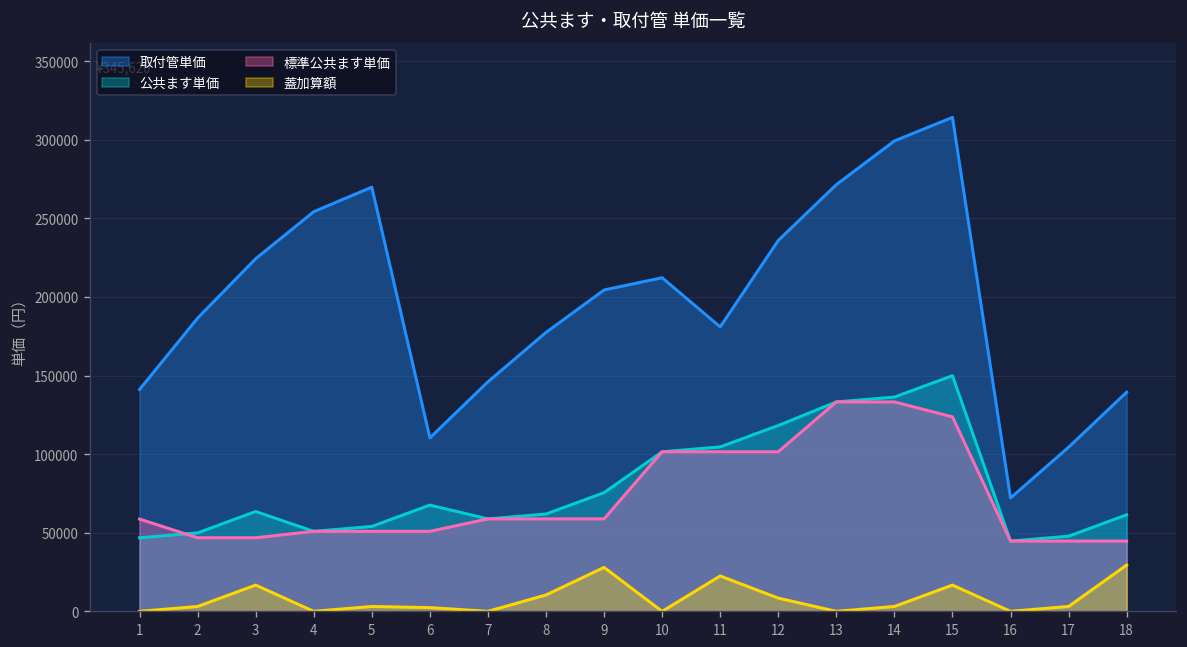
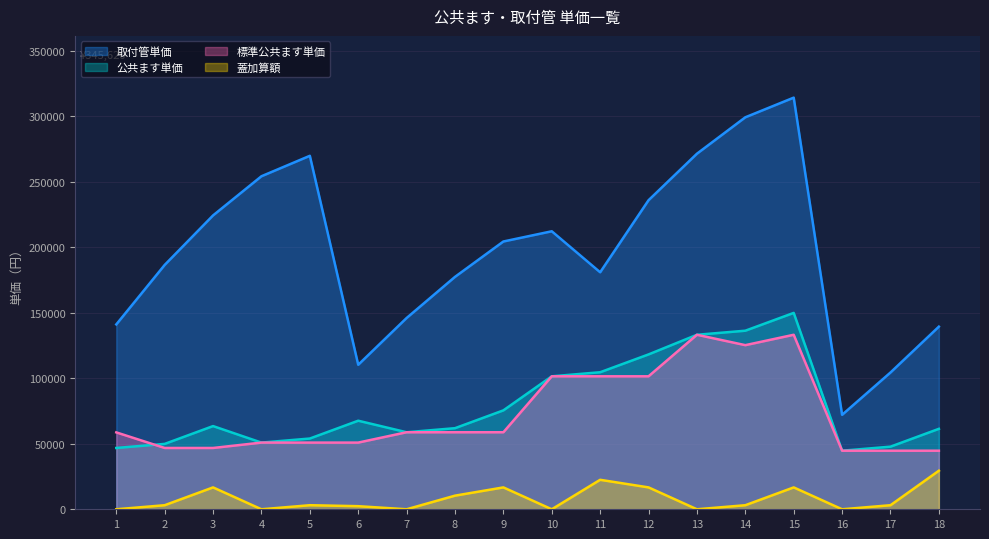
  {
    "標準公共ます単価": {
      "1": 59000,
      "2": 47000,
      "3": 47000,
      "5": 51000,
      "6": 51000,
      "8": 59000,
      "9": 59000,
      "11": 102000,
      "12": 102000,
-     "14": 133000,
-     "15": 124000,
+     "14": 125000,
+     "15": 133000,
      "17": 45000,
      "18": 45000
    },
    "蓋加算額": {
      "1": 0,
      "2": 3000,
      "3": 17000,
      "4": 0,
      "5": 3000,
      "6": 2000,
      "7": 0,
      "8": 10000,
-     "9": 28000,
+     "9": 17000,
      "10": 0,
      "11": 23000,
-     "12": 8000,
+     "12": 17000,
      "13": 0,
      "14": 3000,
      "15": 17000,
      "16": 0,
      "17": 3000,
      "18": 29000
    }
  }
